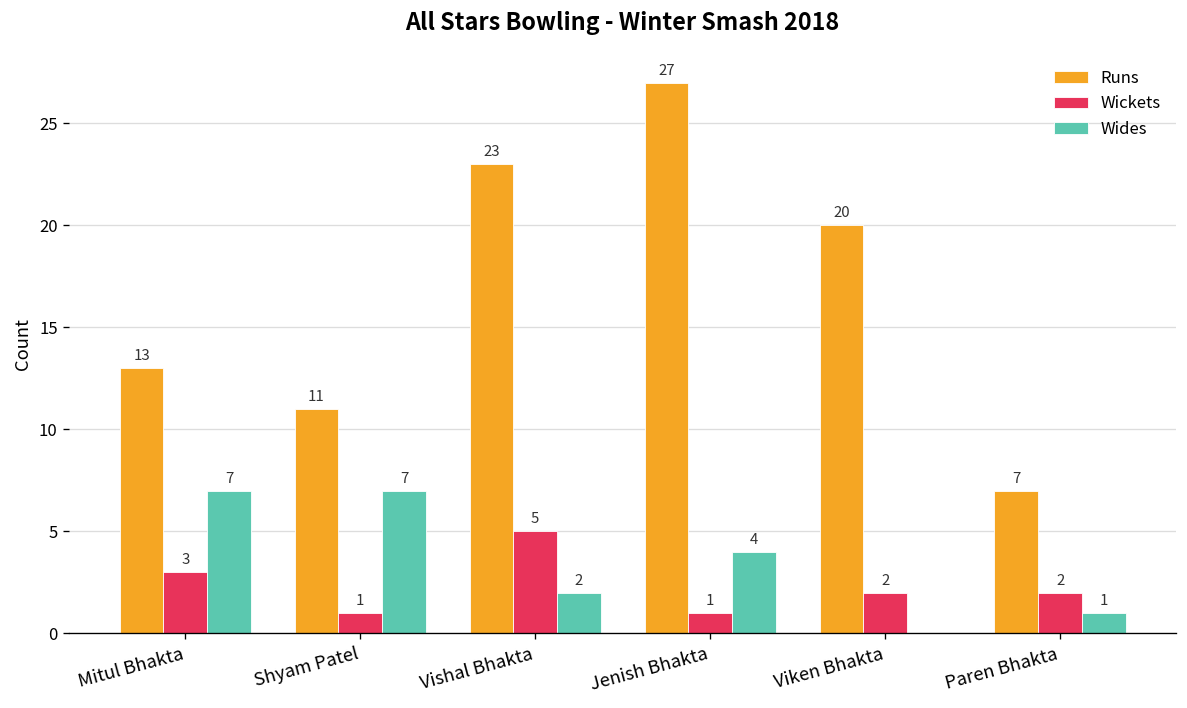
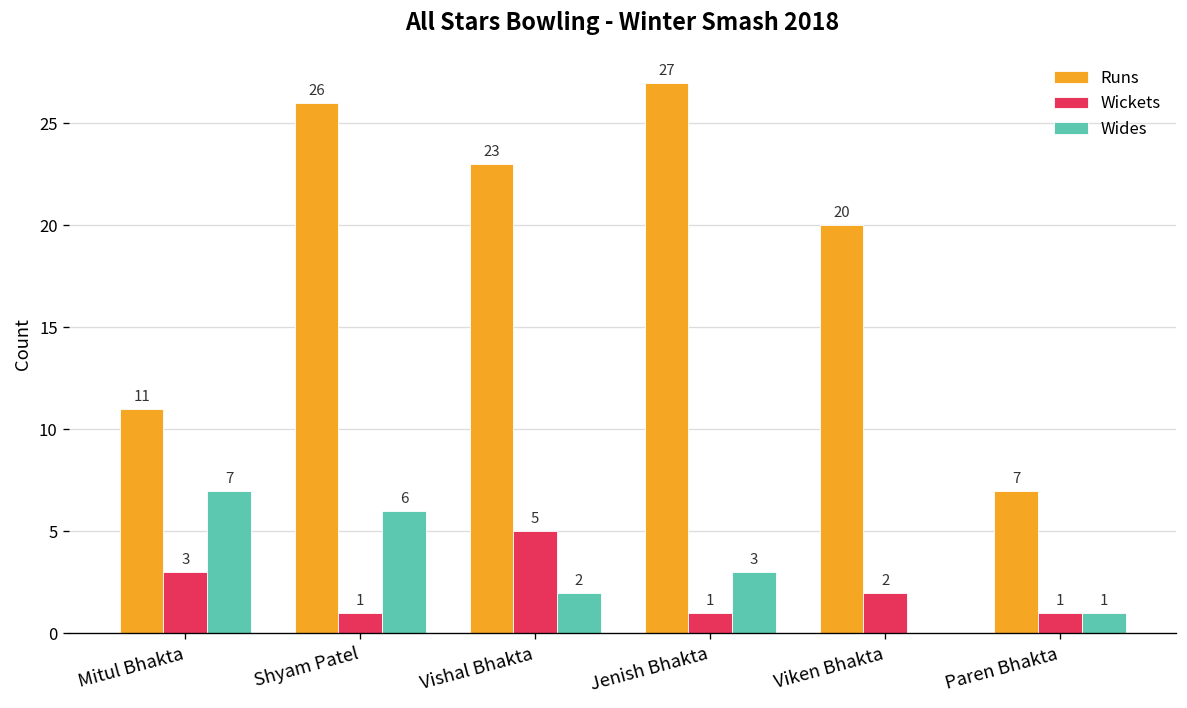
  {
    "Runs": {
-     "Mitul Bhakta": 13,
-     "Shyam Patel": 11,
+     "Mitul Bhakta": 11,
+     "Shyam Patel": 26,
      "Vishal Bhakta": 23,
      "Jenish Bhakta": 27,
      "Viken Bhakta": 20,
      "Paren Bhakta": 7
    },
    "Wickets": {
      "Mitul Bhakta": 3,
      "Shyam Patel": 1,
      "Vishal Bhakta": 5,
      "Jenish Bhakta": 1,
      "Viken Bhakta": 2,
-     "Paren Bhakta": 2
+     "Paren Bhakta": 1
    },
    "Wides": {
      "Mitul Bhakta": 7,
-     "Shyam Patel": 7,
+     "Shyam Patel": 6,
      "Vishal Bhakta": 2,
-     "Jenish Bhakta": 4,
+     "Jenish Bhakta": 3,
      "Paren Bhakta": 1
    }
  }
